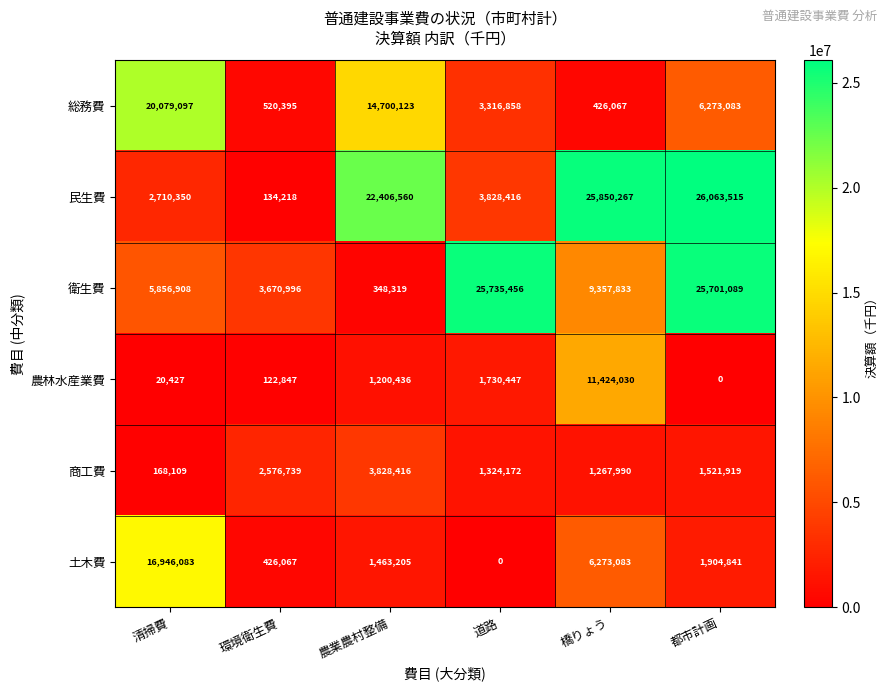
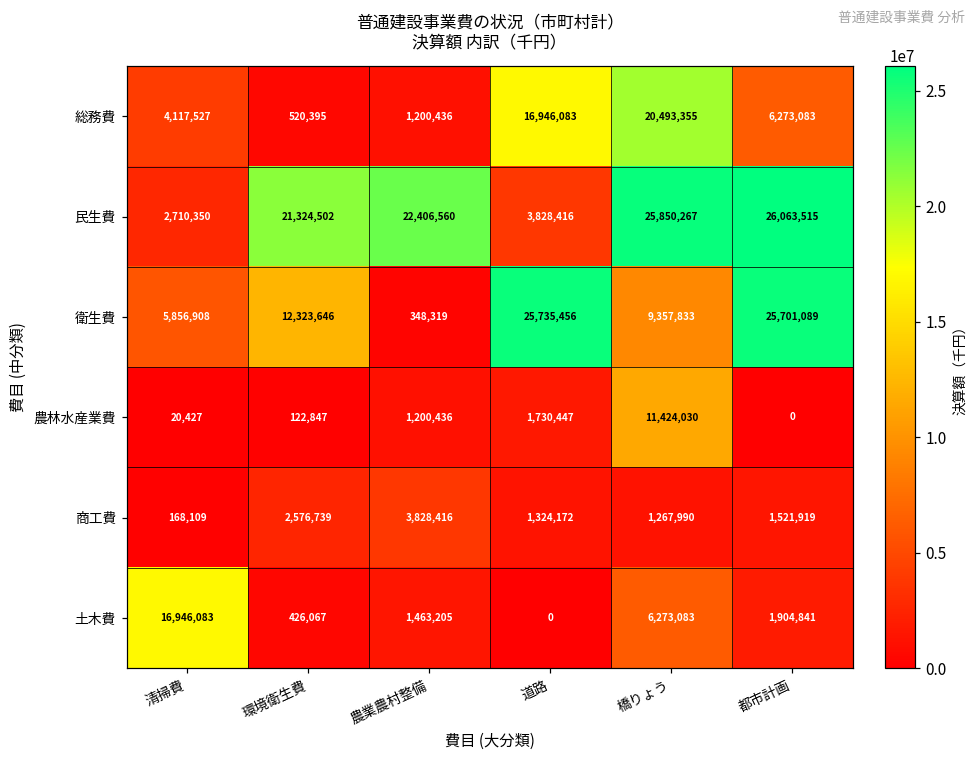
  {
    "総務費": {
-     "清掃費": "20,079,097",
+     "清掃費": "4,117,527",
      "環境衛生費": "520,395",
-     "農業農村整備": "14,700,123",
-     "道路": "3,316,858",
-     "橋りょう": "426,067",
+     "農業農村整備": "1,200,436",
+     "道路": "16,946,083",
+     "橋りょう": "20,493,355",
      "都市計画": "6,273,083"
    },
    "民生費": {
      "清掃費": "2,710,350",
-     "環境衛生費": "134,218",
+     "環境衛生費": "21,324,502",
      "農業農村整備": "22,406,560",
      "道路": "3,828,416",
      "橋りょう": "25,850,267",
      "都市計画": "26,063,515"
    },
    "衛生費": {
      "清掃費": "5,856,908",
-     "環境衛生費": "3,670,996",
+     "環境衛生費": "12,323,646",
      "農業農村整備": "348,319",
      "道路": "25,735,456",
      "橋りょう": "9,357,833",
      "都市計画": "25,701,089"
    },
    "農林水産業費": {
      "清掃費": "20,427",
      "環境衛生費": "122,847",
      "農業農村整備": "1,200,436",
      "道路": "1,730,447",
      "橋りょう": "11,424,030",
      "都市計画": "0"
    },
    "商工費": {
      "清掃費": "168,109",
      "環境衛生費": "2,576,739",
      "農業農村整備": "3,828,416",
      "道路": "1,324,172",
      "橋りょう": "1,267,990",
      "都市計画": "1,521,919"
    },
    "土木費": {
      "清掃費": "16,946,083",
      "環境衛生費": "426,067",
      "農業農村整備": "1,463,205",
      "道路": "0",
      "橋りょう": "6,273,083",
      "都市計画": "1,904,841"
    }
  }
